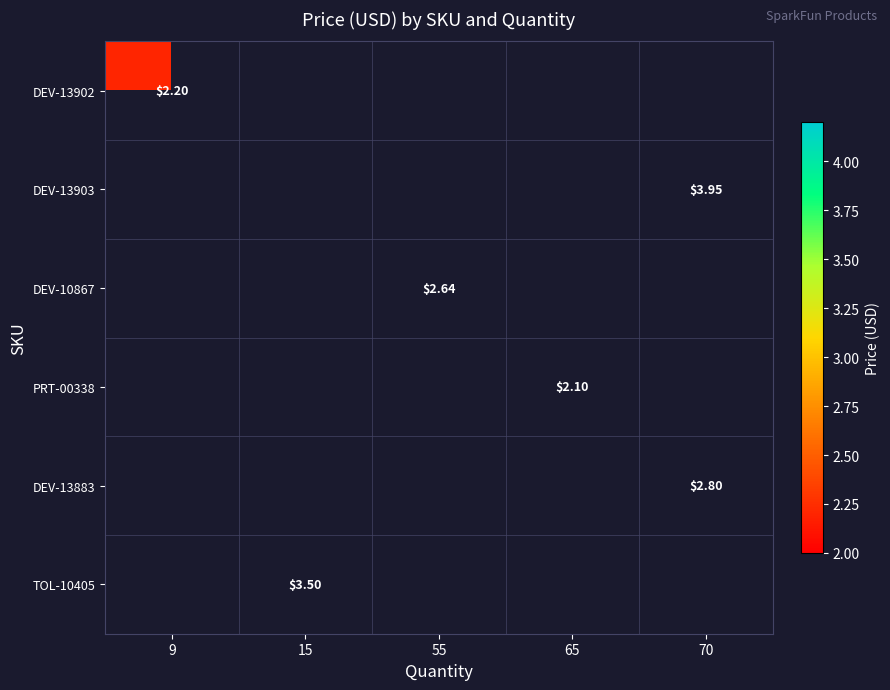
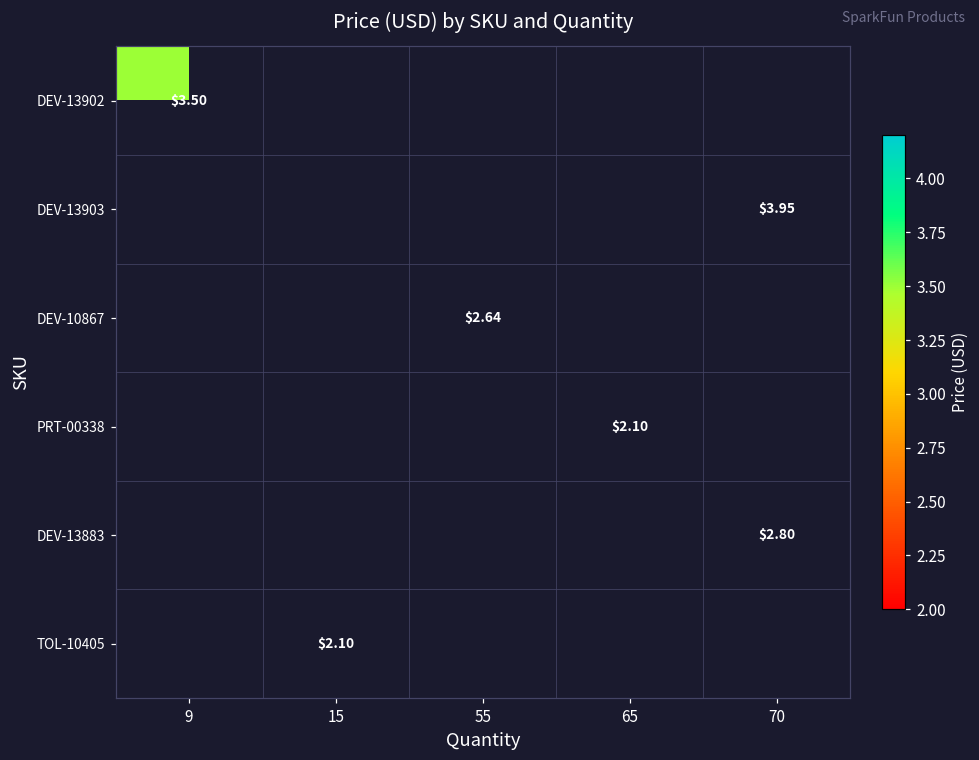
  {
    "DEV-13902": {
-     "9": "$2.20"
+     "9": "$3.50"
    },
    "DEV-13903": {
      "70": "$3.95"
    },
    "DEV-10867": {
      "55": "$2.64"
    },
    "PRT-00338": {
      "65": "$2.10"
    },
    "DEV-13883": {
      "70": "$2.80"
    },
    "TOL-10405": {
-     "15": "$3.50"
+     "15": "$2.10"
    }
  }
